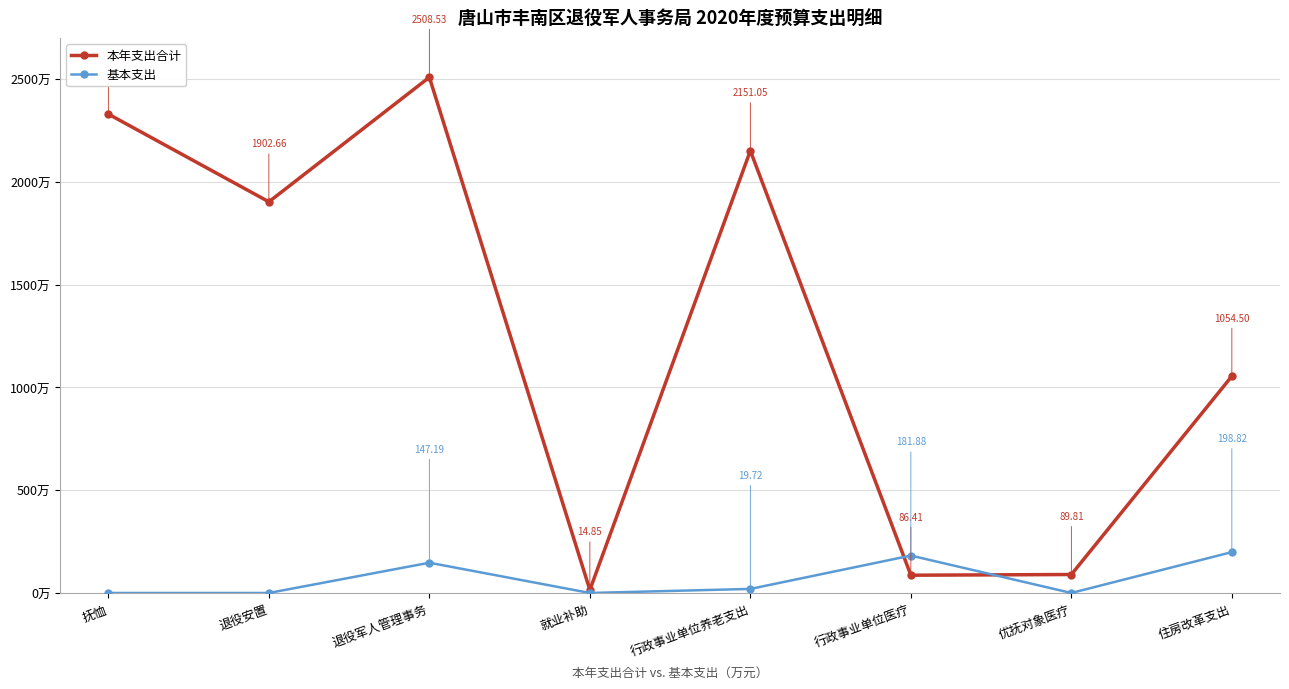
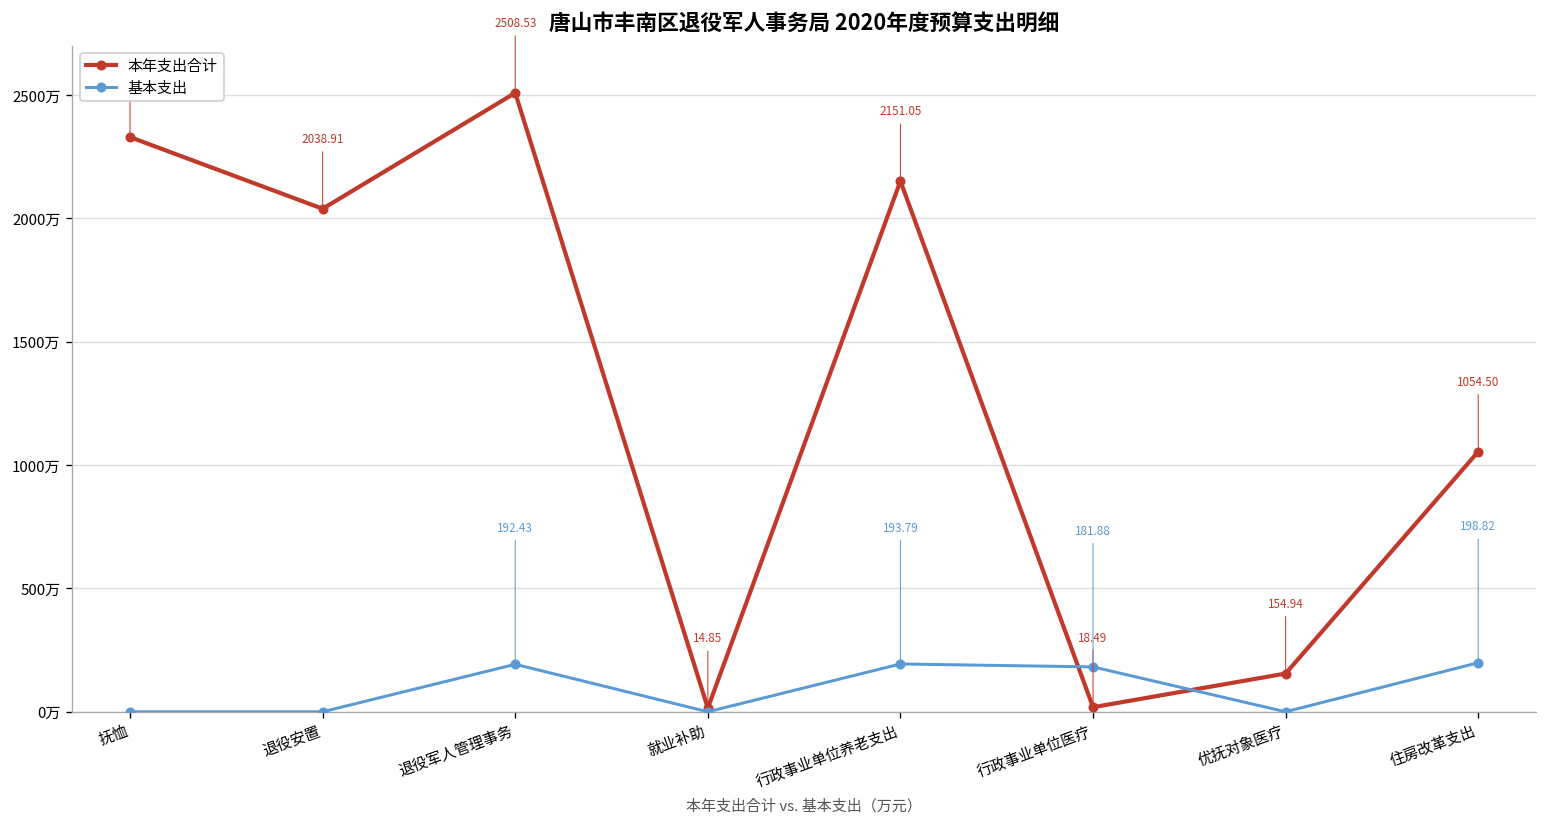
  {
    "本年支出合计": {
-     "退役安置": 1902.66,
+     "退役安置": 2038.91,
      "退役军人管理事务": 2508.53,
      "就业补助": 14.85,
      "行政事业单位养老支出": 2151.05,
-     "行政事业单位医疗": 86.41,
-     "优抚对象医疗": 89.81,
+     "行政事业单位医疗": 18.49,
+     "优抚对象医疗": 154.94,
      "住房改革支出": 1054.50
    },
    "基本支出": {
-     "退役军人管理事务": 147.19,
-     "行政事业单位养老支出": 19.72,
+     "退役军人管理事务": 192.43,
+     "行政事业单位养老支出": 193.79,
      "住房改革支出": 198.82
    }
  }
